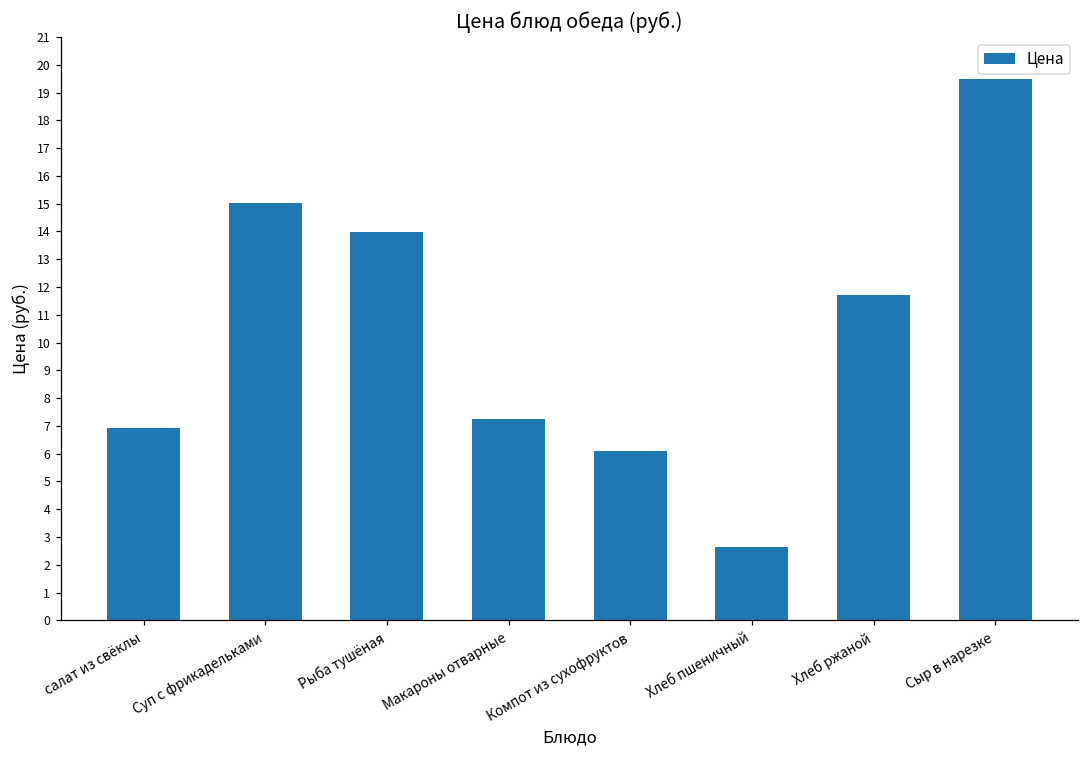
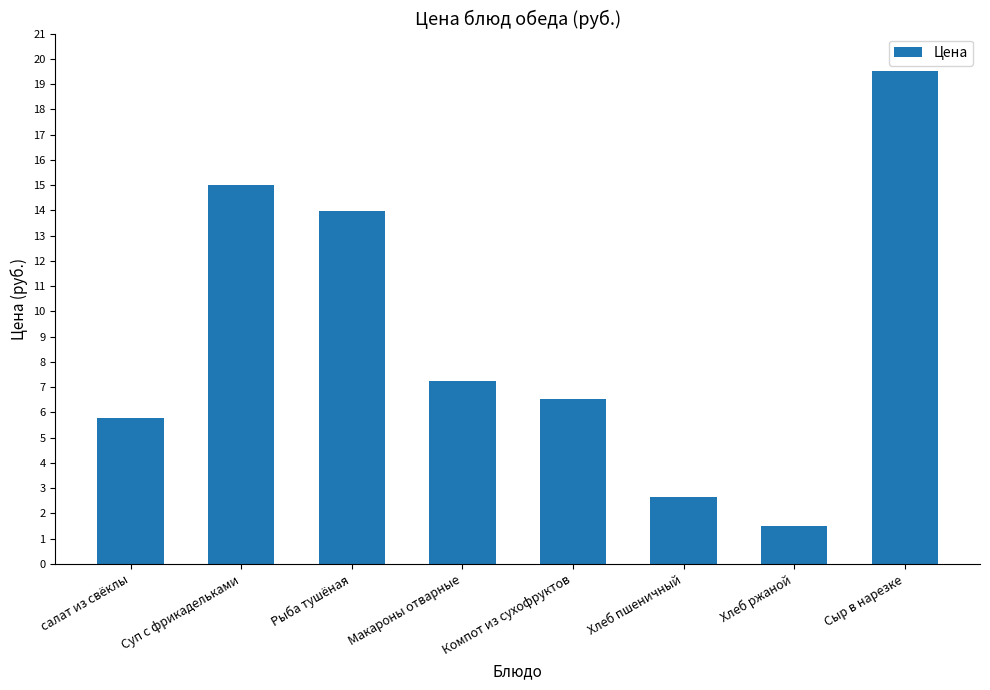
  {
-   "салат из свёклы": 6.9,
+   "салат из свёклы": 5.8,
    "Суп с фрикадельками": 15.0,
    "Рыба тушёная": 14.0,
    "Макароны отварные": 7.2,
-   "Компот из сухофруктов": 6.1,
+   "Компот из сухофруктов": 6.5,
    "Хлеб пшеничный": 2.6,
-   "Хлеб ржаной": 11.7,
+   "Хлеб ржаной": 1.5,
    "Сыр в нарезке": 19.5
  }
